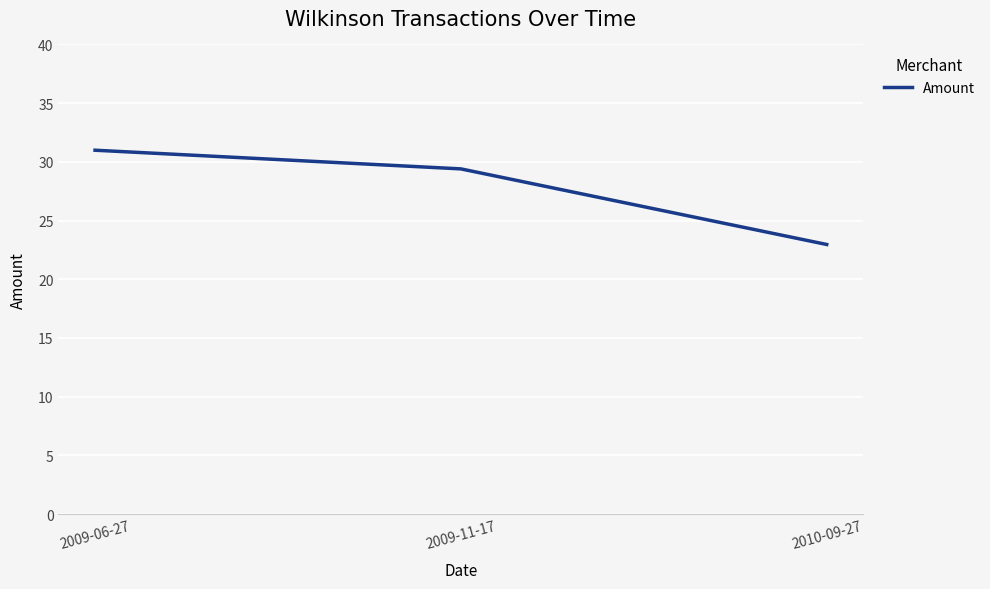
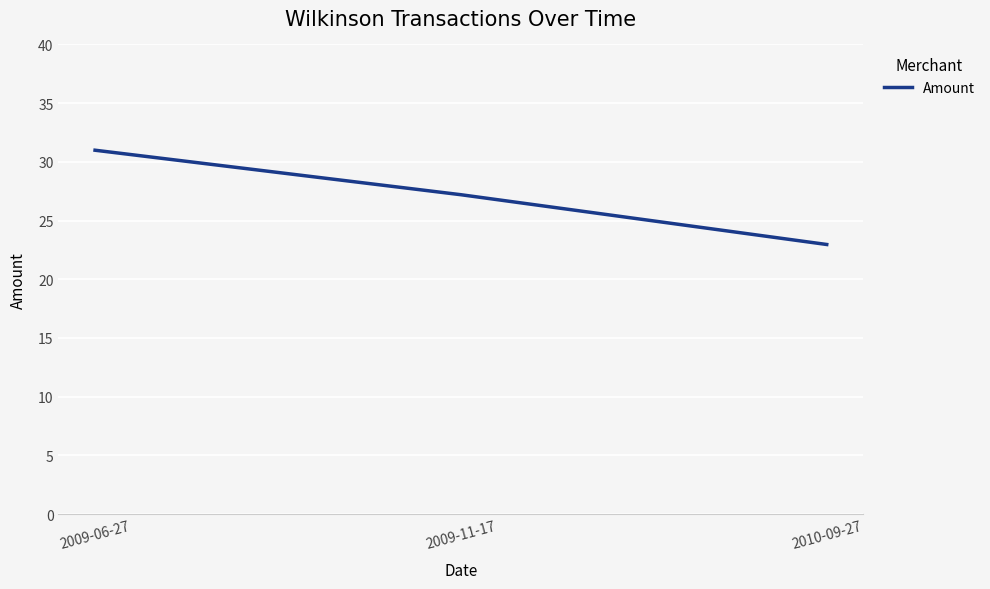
  {
    "2009-06-27": 31.0,
-   "2009-11-17": 29.4,
+   "2009-11-17": 27.2,
    "2010-09-27": 23.0
  }
